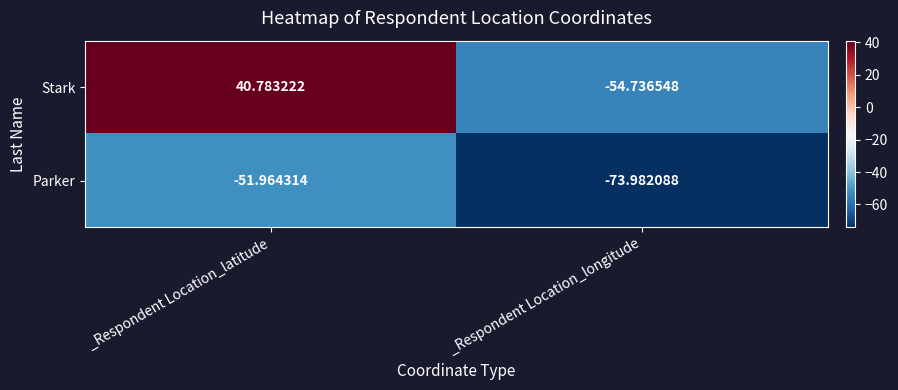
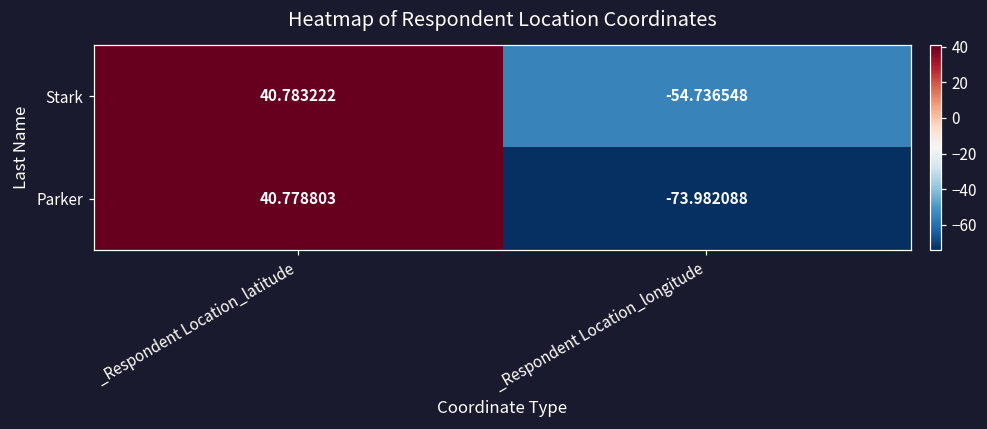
  {
    "Stark": {
      "_Respondent Location_latitude": 40.783222,
      "_Respondent Location_longitude": -54.736548
    },
    "Parker": {
-     "_Respondent Location_latitude": -51.964314,
+     "_Respondent Location_latitude": 40.778803,
      "_Respondent Location_longitude": -73.982088
    }
  }
